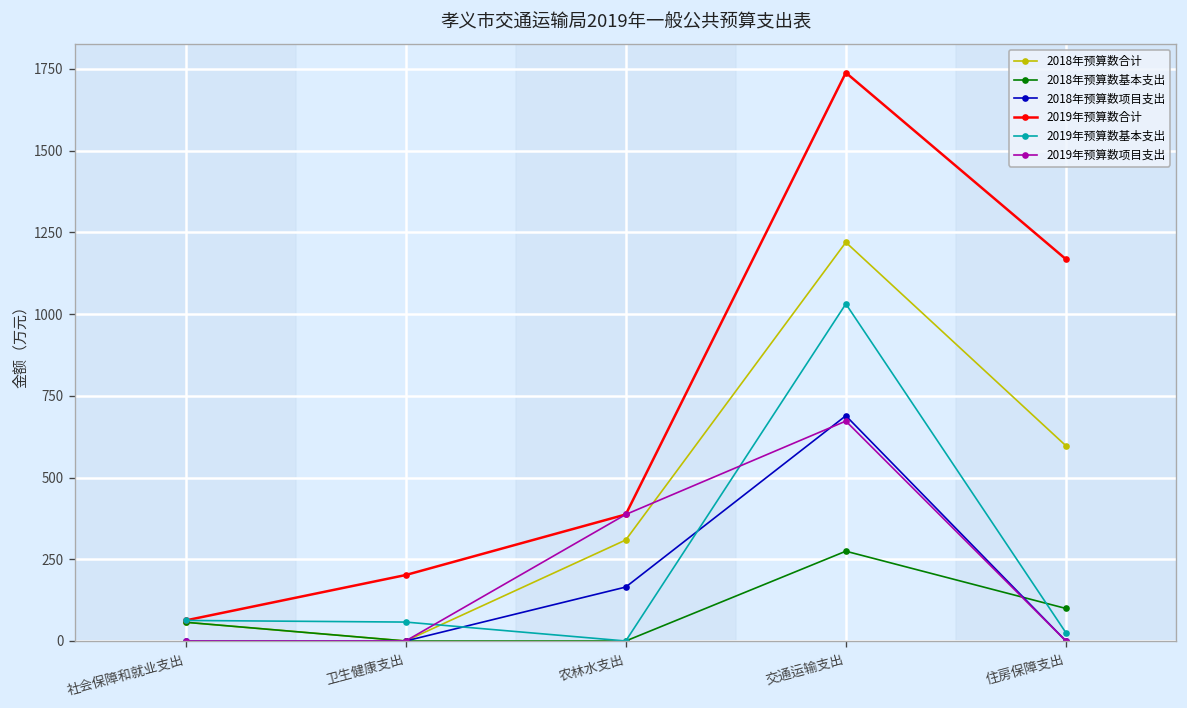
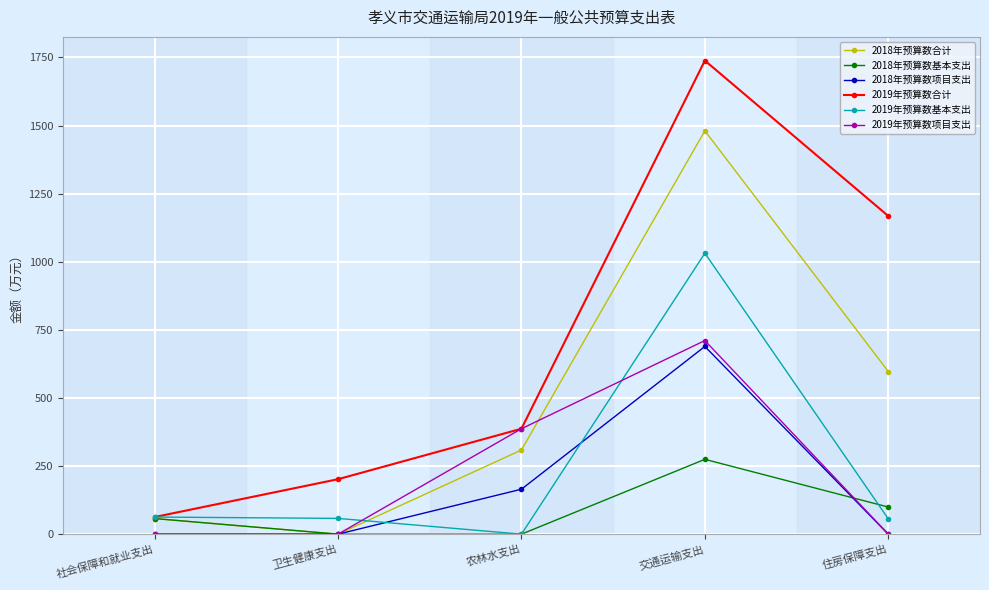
  {
    "2018年预算数合计": {
      "农林水支出": 310,
-     "交通运输支出": 1220,
+     "交通运输支出": 1480,
      "住房保障支出": 600
    },
    "2018年预算数基本支出": {
      "交通运输支出": 270,
      "住房保障支出": 100
    },
    "2018年预算数项目支出": {
      "农林水支出": 170,
      "交通运输支出": 690
    },
    "2019年预算数合计": {
      "卫生健康支出": 200,
      "交通运输支出": 1740,
      "住房保障支出": 1170
    },
    "2019年预算数基本支出": {
      "卫生健康支出": 60,
      "交通运输支出": 1030,
-     "住房保障支出": 30
+     "住房保障支出": 60
    },
    "2019年预算数项目支出": {
-     "交通运输支出": 670
+     "交通运输支出": 710
    }
  }
